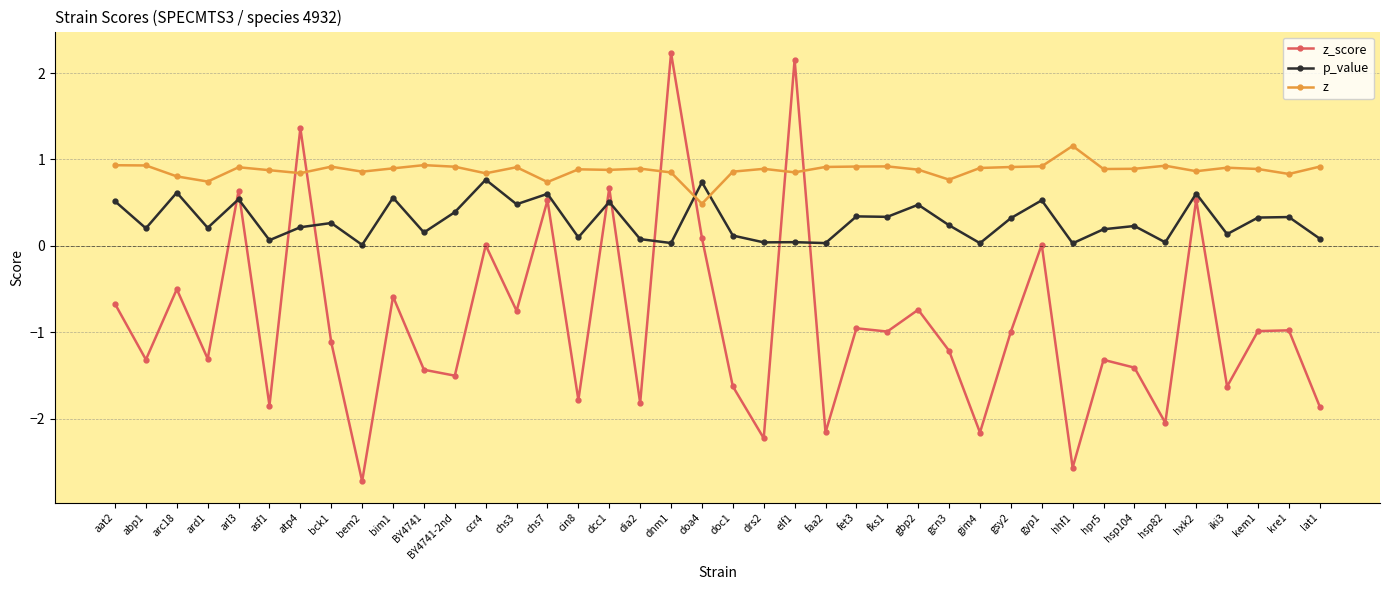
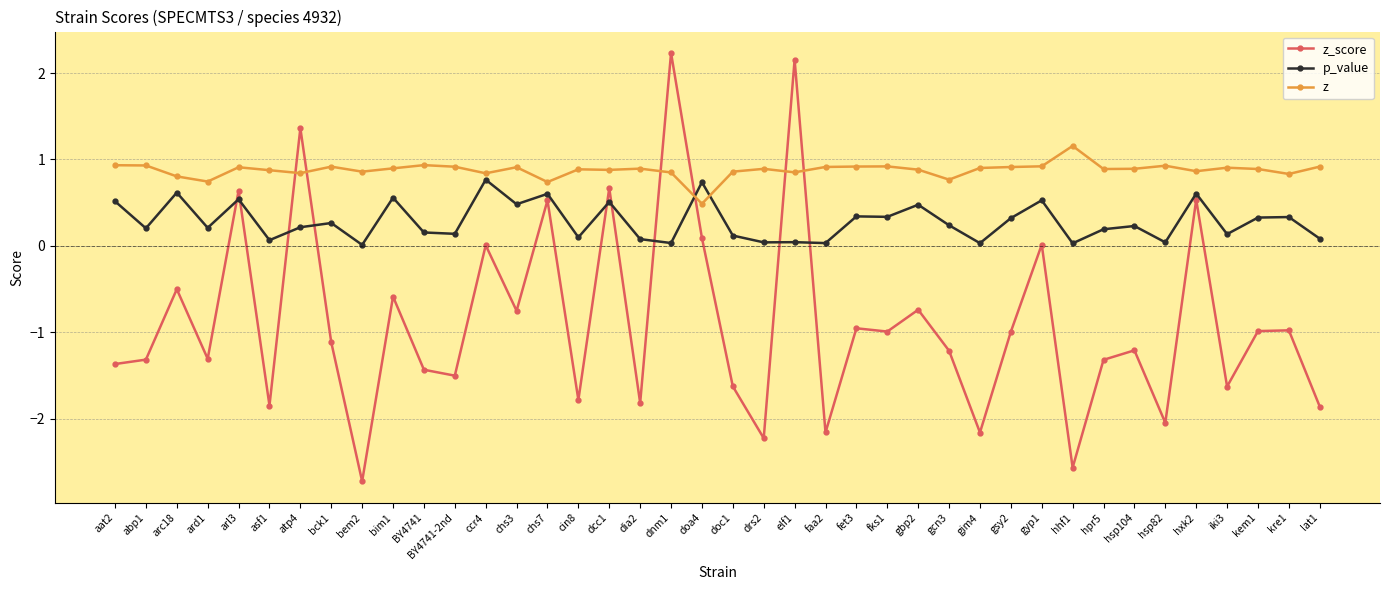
  {
    "z_score": {
-     "aat2": -0.7,
+     "aat2": -1.4,
      "abp1": -1.3,
      "arc18": -0.5,
      "ard1": -1.3,
      "arl3": 0.6,
      "asf1": -1.8,
      "atp4": 1.4,
      "bck1": -1.1,
      "bem2": -2.7,
      "bim1": -0.6,
      "BY4741": -1.4,
      "BY4741-2nd": -1.5,
      "ccr4": 0.0,
      "chs3": -0.8,
      "chs7": 0.5,
      "cin8": -1.8,
      "dcc1": 0.7,
      "dia2": -1.8,
      "dnm1": 2.2,
      "doa4": 0.1,
      "doc1": -1.6,
      "drs2": -2.2,
      "elf1": 2.2,
      "faa2": -2.2,
      "fet3": -1.0,
      "fks1": -1.0,
      "gbp2": -0.7,
      "gcn3": -1.2,
      "gim4": -2.2,
      "gsy2": -1.0,
      "gyp1": 0.0,
      "hhf1": -2.6,
      "hpr5": -1.3,
-     "hsp104": -1.4,
+     "hsp104": -1.2,
      "hsp82": -2.0,
      "hxk2": 0.5,
      "iki3": -1.6,
      "kem1": -1.0,
      "kre1": -1.0,
      "lat1": -1.9
    },
    "p_value": {
      "aat2": 0.5,
      "abp1": 0.2,
      "arc18": 0.6,
      "ard1": 0.2,
      "arl3": 0.5,
      "asf1": 0.1,
      "atp4": 0.2,
      "bck1": 0.3,
      "bem2": 0.0,
      "bim1": 0.6,
      "BY4741": 0.2,
-     "BY4741-2nd": 0.4,
+     "BY4741-2nd": 0.1,
      "ccr4": 0.8,
      "chs3": 0.5,
      "chs7": 0.6,
      "cin8": 0.1,
      "dcc1": 0.5,
      "dia2": 0.1,
      "dnm1": 0.0,
      "doa4": 0.7,
      "doc1": 0.1,
      "drs2": 0.0,
      "elf1": 0.0,
      "faa2": 0.0,
      "fet3": 0.3,
      "fks1": 0.3,
      "gbp2": 0.5,
      "gcn3": 0.2,
      "gim4": 0.0,
      "gsy2": 0.3,
      "gyp1": 0.5,
      "hhf1": 0.0,
      "hpr5": 0.2,
      "hsp104": 0.2,
      "hsp82": 0.0,
      "hxk2": 0.6,
      "iki3": 0.1,
      "kem1": 0.3,
      "kre1": 0.3,
      "lat1": 0.1
    },
    "z": {
      "aat2": 0.9,
      "abp1": 0.9,
      "arc18": 0.8,
      "ard1": 0.7,
      "arl3": 0.9,
      "asf1": 0.9,
      "atp4": 0.8,
      "bck1": 0.9,
      "bem2": 0.9,
      "bim1": 0.9,
      "BY4741": 0.9,
      "BY4741-2nd": 0.9,
      "ccr4": 0.8,
      "chs3": 0.9,
      "chs7": 0.7,
      "cin8": 0.9,
      "dcc1": 0.9,
      "dia2": 0.9,
      "dnm1": 0.8,
      "doa4": 0.5,
      "doc1": 0.9,
      "drs2": 0.9,
      "elf1": 0.9,
      "faa2": 0.9,
      "fet3": 0.9,
      "fks1": 0.9,
      "gbp2": 0.9,
      "gcn3": 0.8,
      "gim4": 0.9,
      "gsy2": 0.9,
      "gyp1": 0.9,
      "hhf1": 1.2,
      "hpr5": 0.9,
      "hsp104": 0.9,
      "hsp82": 0.9,
      "hxk2": 0.9,
      "iki3": 0.9,
      "kem1": 0.9,
      "kre1": 0.8,
      "lat1": 0.9
    }
  }
